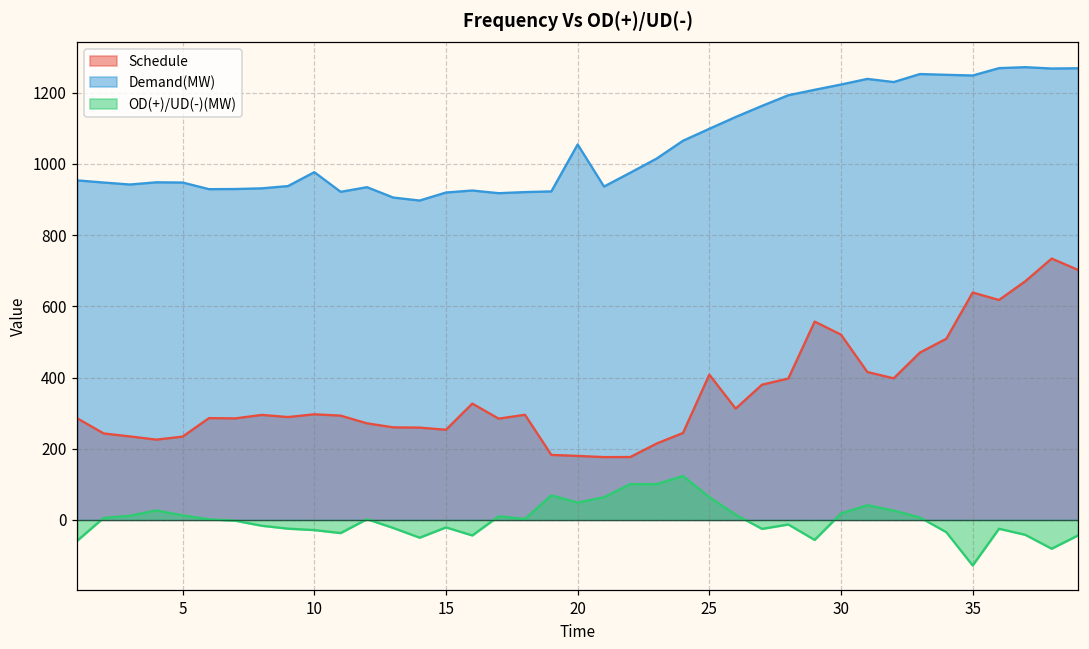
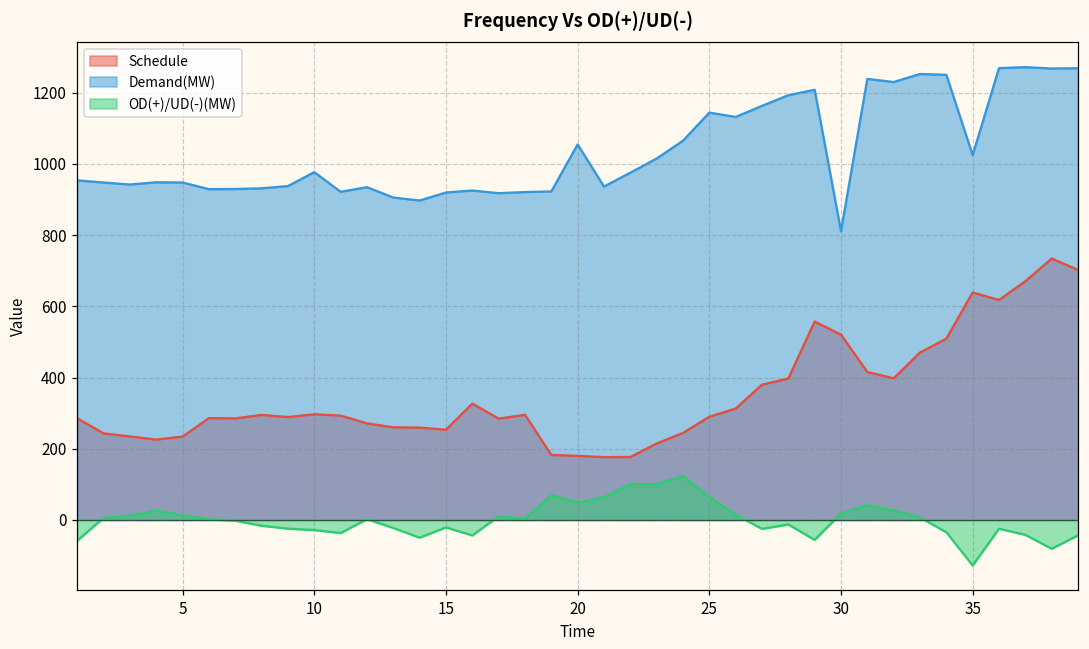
  {
    "Schedule": {
      "5": 230,
      "10": 300,
      "15": 250,
      "20": 180,
-     "25": 410,
+     "25": 290,
      "30": 520,
      "35": 640
    },
    "Demand(MW)": {
      "5": 950,
      "10": 980,
      "15": 920,
      "20": 1050,
-     "25": 1100,
-     "30": 1220,
-     "35": 1250
+     "25": 1140,
+     "30": 810,
+     "35": 1020
    }
  }
